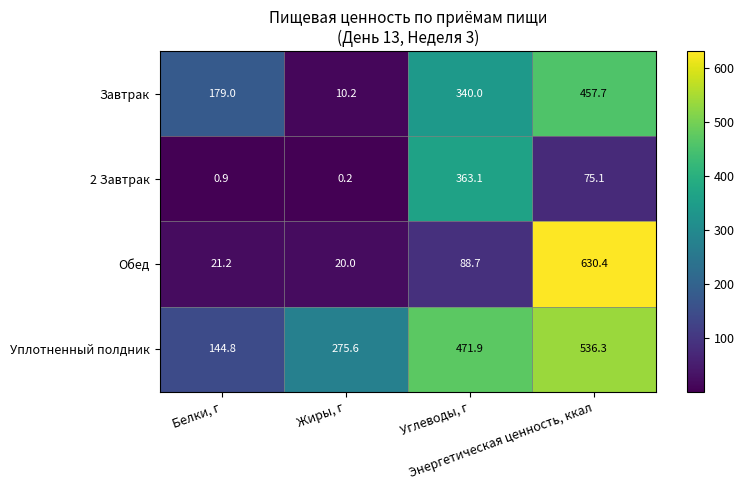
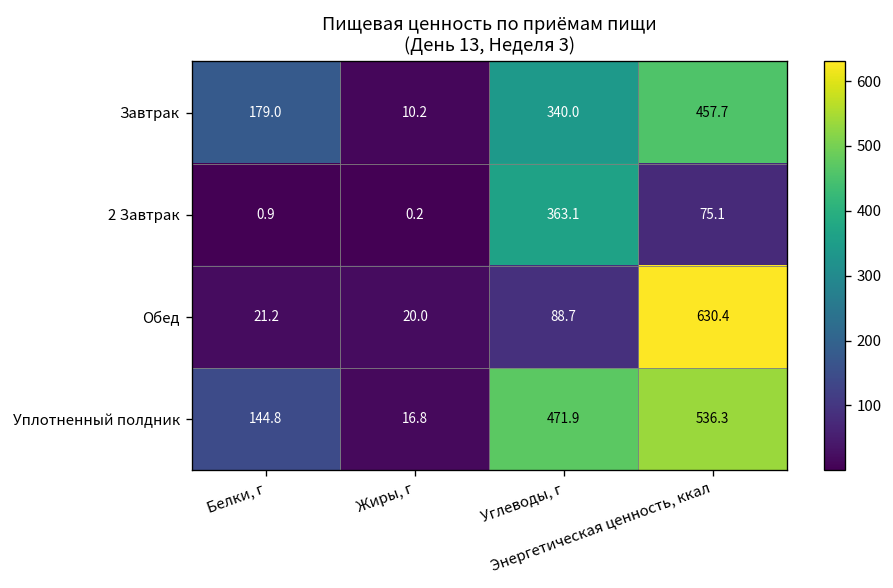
  {
    "Завтрак": {
      "Белки, г": 179.0,
      "Жиры, г": 10.2,
      "Углеводы, г": 340.0,
      "Энергетическая ценность, ккал": 457.7
    },
    "2 Завтрак": {
      "Белки, г": 0.9,
      "Жиры, г": 0.2,
      "Углеводы, г": 363.1,
      "Энергетическая ценность, ккал": 75.1
    },
    "Обед": {
      "Белки, г": 21.2,
      "Жиры, г": 20.0,
      "Углеводы, г": 88.7,
      "Энергетическая ценность, ккал": 630.4
    },
    "Уплотненный полдник": {
      "Белки, г": 144.8,
-     "Жиры, г": 275.6,
+     "Жиры, г": 16.8,
      "Углеводы, г": 471.9,
      "Энергетическая ценность, ккал": 536.3
    }
  }
